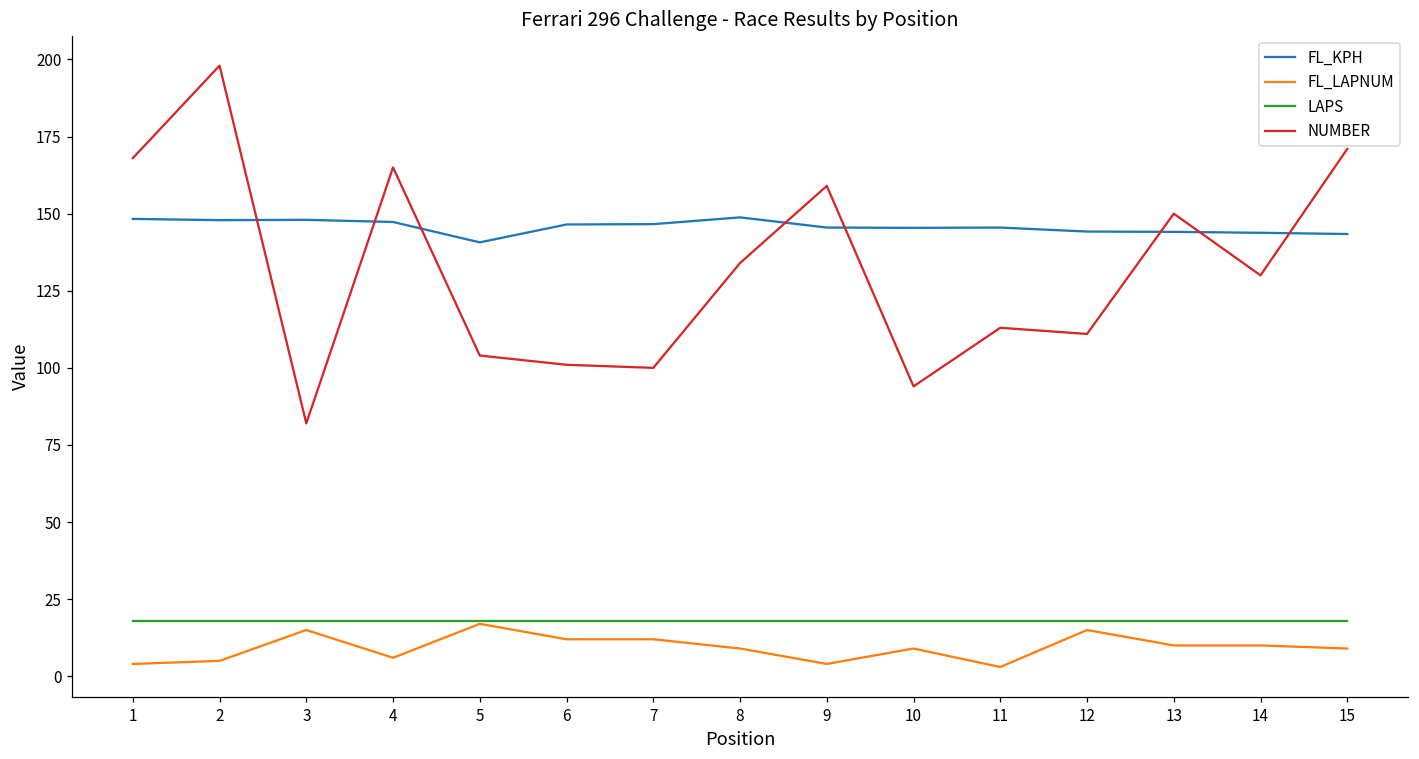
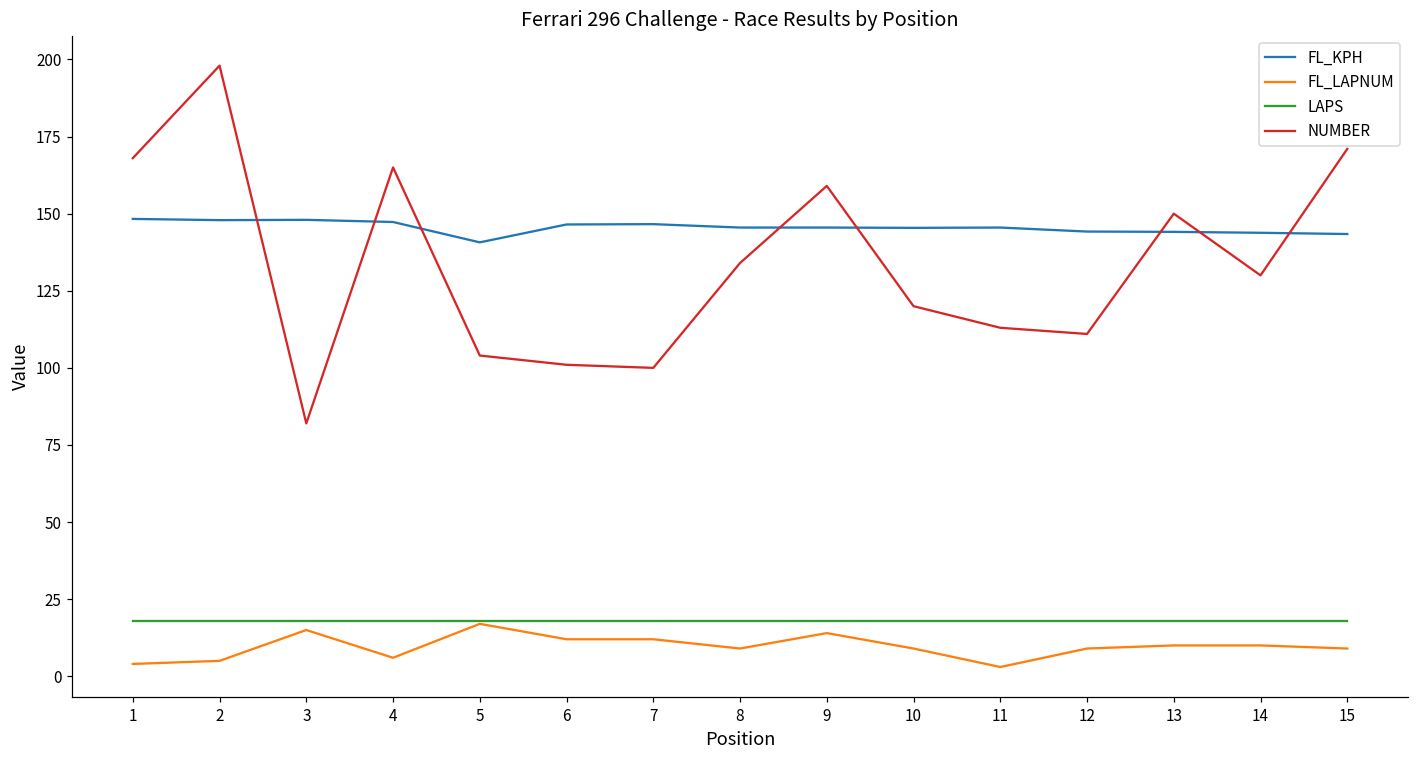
  {
    "FL_KPH": {
      "1": 148,
      "2": 148,
      "3": 148,
      "4": 147,
      "5": 141,
      "6": 147,
      "7": 147,
-     "8": 149,
+     "8": 146,
      "9": 146,
      "10": 145,
      "11": 146,
      "12": 144,
      "13": 144,
      "14": 144,
      "15": 143
    },
    "FL_LAPNUM": {
      "1": 4,
      "2": 5,
      "3": 15,
      "4": 6,
      "5": 17,
      "6": 12,
      "7": 12,
      "8": 9,
-     "9": 4,
+     "9": 14,
      "10": 9,
      "11": 3,
-     "12": 15,
+     "12": 9,
      "13": 10,
      "14": 10,
      "15": 9
    },
    "LAPS": {
      "1": 18,
      "2": 18,
      "3": 18,
      "4": 18,
      "5": 18,
      "6": 18,
      "7": 18,
      "8": 18,
      "9": 18,
      "10": 18,
      "11": 18,
      "12": 18,
      "13": 18,
      "14": 18,
      "15": 18
    },
    "NUMBER": {
      "1": 168,
      "2": 198,
      "3": 82,
      "4": 165,
      "5": 104,
      "6": 101,
      "7": 100,
      "8": 134,
      "9": 159,
-     "10": 94,
+     "10": 120,
      "11": 113,
      "12": 111,
      "13": 150,
      "14": 130,
      "15": 171
    }
  }
